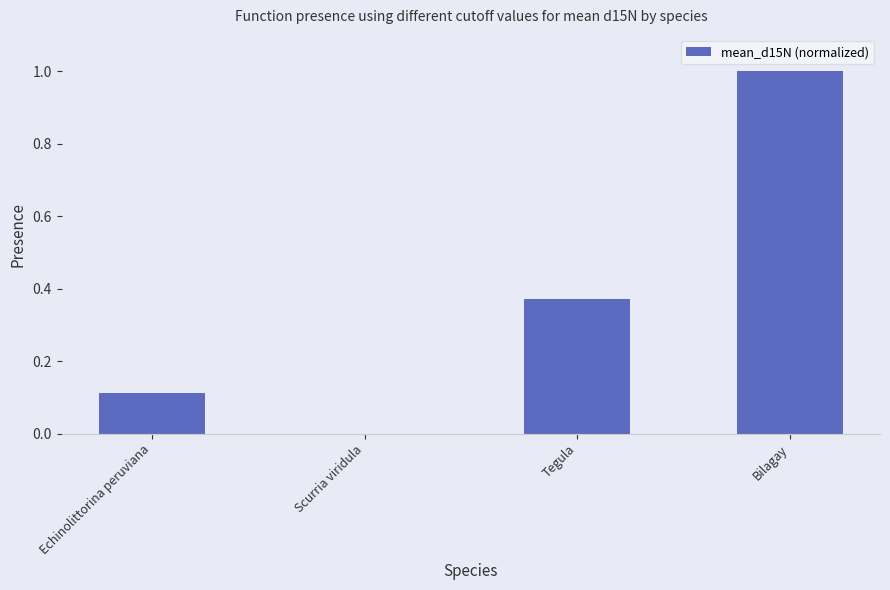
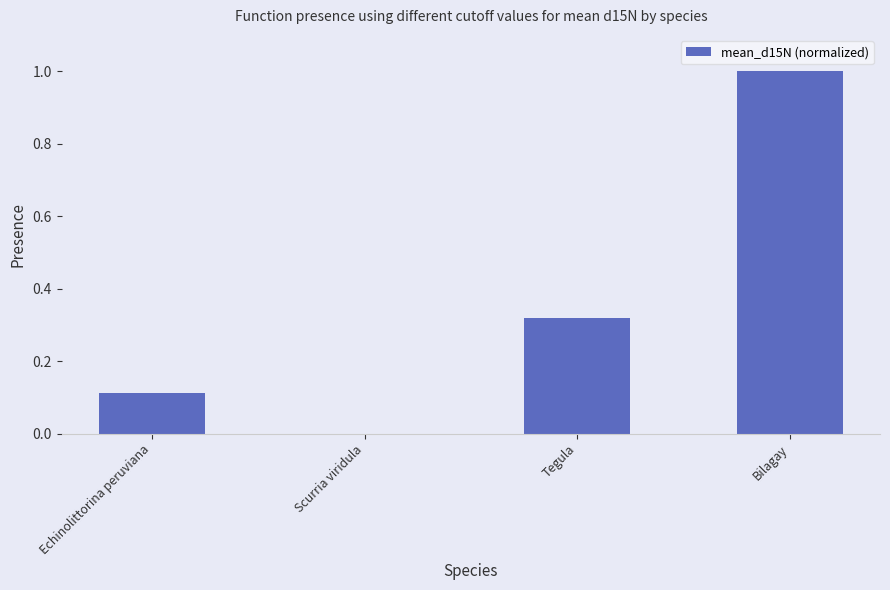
  {
    "Echinolittorina peruviana": 0.11,
    "Scurria viridula": 0.00,
-   "Tegula": 0.37,
+   "Tegula": 0.32,
    "Bilagay": 1.00
  }
